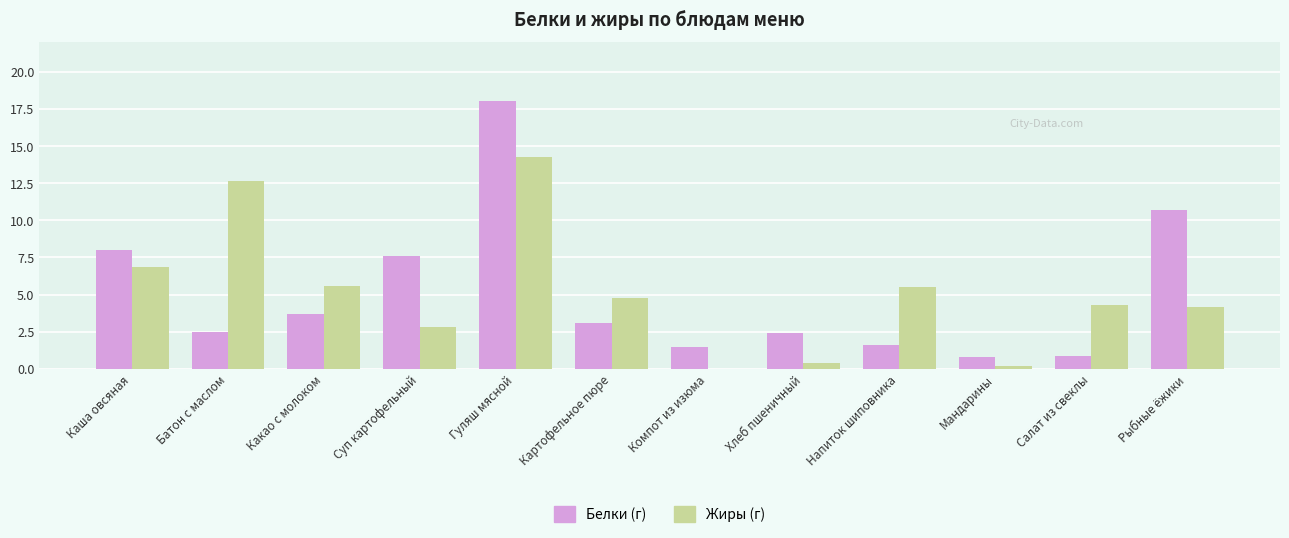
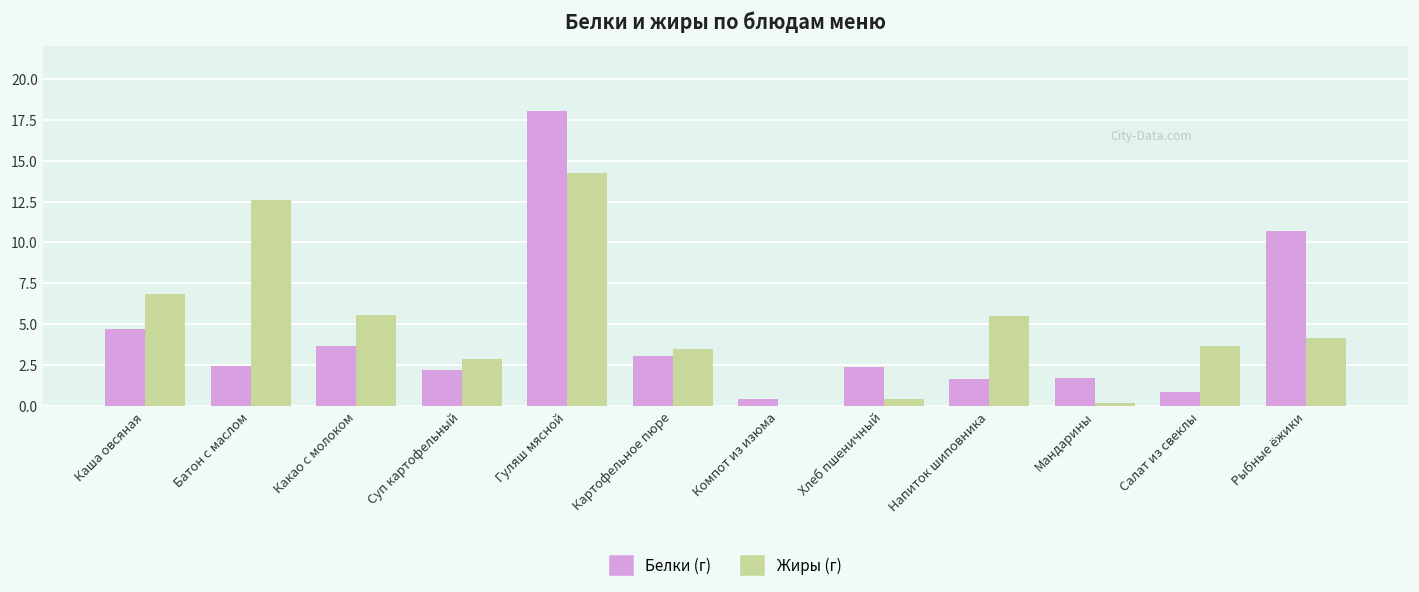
  {
    "Белки (г)": {
-     "Каша овсяная": 8.0,
+     "Каша овсяная": 4.7,
      "Батон с маслом": 2.5,
      "Какао с молоком": 3.7,
-     "Суп картофельный": 7.6,
+     "Суп картофельный": 2.2,
      "Гуляш мясной": 18.1,
      "Картофельное пюре": 3.1,
-     "Компот из изюма": 1.5,
+     "Компот из изюма": 0.4,
      "Хлеб пшеничный": 2.4,
      "Напиток шиповника": 1.6,
-     "Мандарины": 0.8,
+     "Мандарины": 1.7,
      "Салат из свеклы": 0.9,
      "Рыбные ёжики": 10.7
    },
    "Жиры (г)": {
      "Каша овсяная": 6.9,
      "Батон с маслом": 12.6,
      "Какао с молоком": 5.6,
      "Суп картофельный": 2.8,
      "Гуляш мясной": 14.3,
-     "Картофельное пюре": 4.8,
+     "Картофельное пюре": 3.5,
      "Хлеб пшеничный": 0.4,
      "Напиток шиповника": 5.5,
      "Мандарины": 0.2,
-     "Салат из свеклы": 4.3,
+     "Салат из свеклы": 3.7,
      "Рыбные ёжики": 4.2
    }
  }
